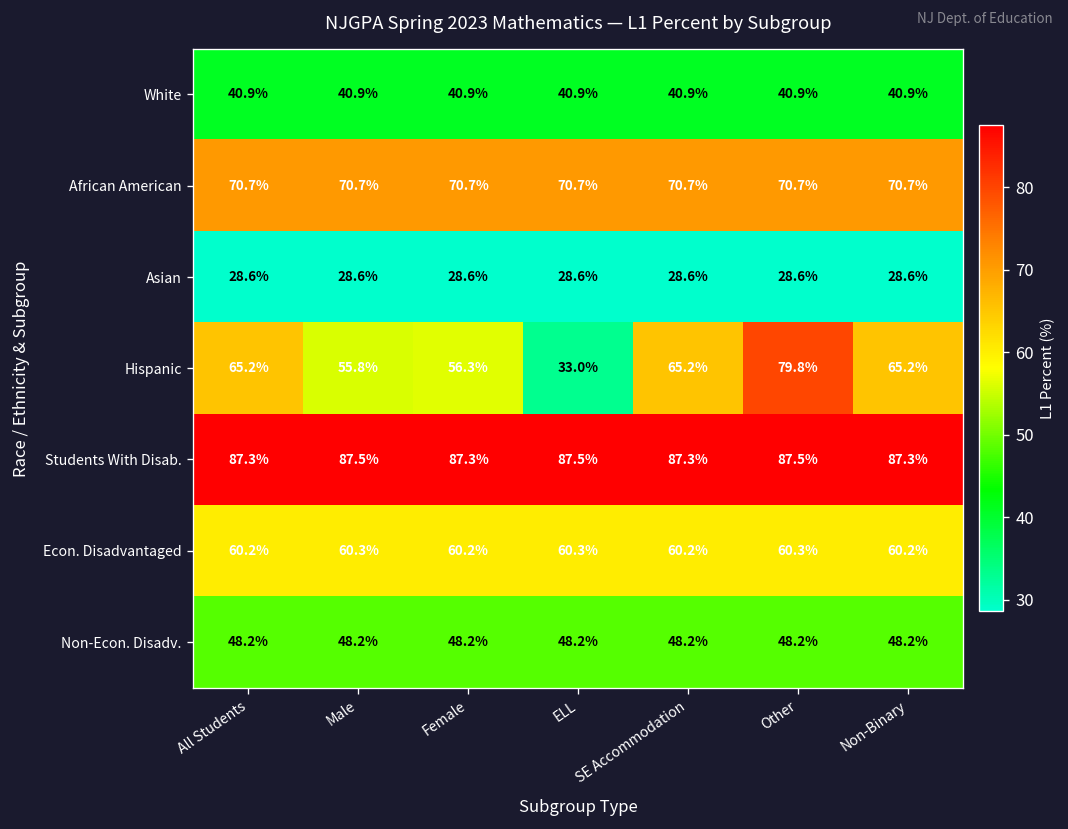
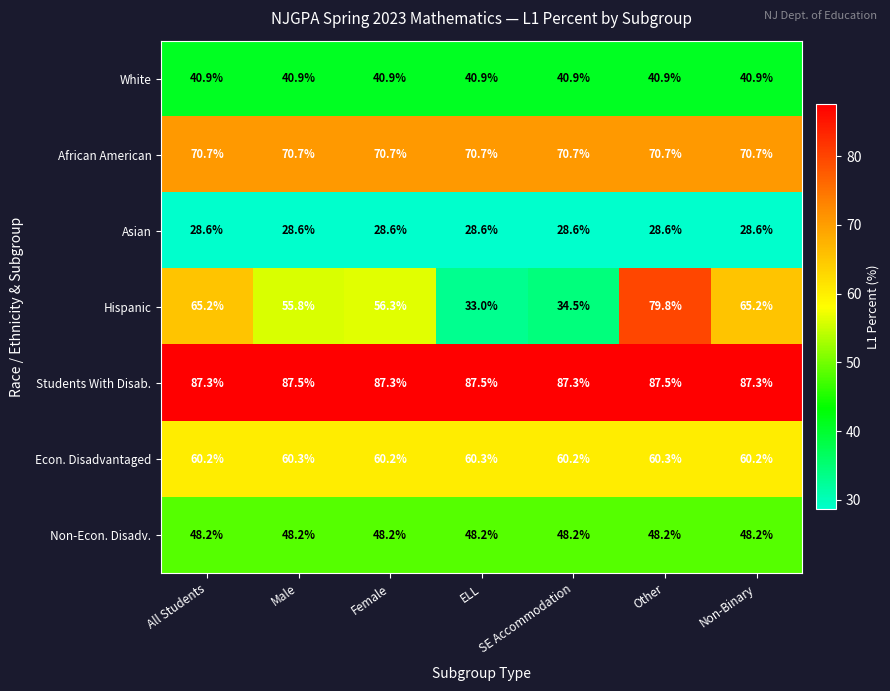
  {
    "White": {
      "All Students": "40.9%",
      "Male": "40.9%",
      "Female": "40.9%",
      "ELL": "40.9%",
      "SE Accommodation": "40.9%",
      "Other": "40.9%",
      "Non-Binary": "40.9%"
    },
    "African American": {
      "All Students": "70.7%",
      "Male": "70.7%",
      "Female": "70.7%",
      "ELL": "70.7%",
      "SE Accommodation": "70.7%",
      "Other": "70.7%",
      "Non-Binary": "70.7%"
    },
    "Asian": {
      "All Students": "28.6%",
      "Male": "28.6%",
      "Female": "28.6%",
      "ELL": "28.6%",
      "SE Accommodation": "28.6%",
      "Other": "28.6%",
      "Non-Binary": "28.6%"
    },
    "Hispanic": {
      "All Students": "65.2%",
      "Male": "55.8%",
      "Female": "56.3%",
      "ELL": "33.0%",
-     "SE Accommodation": "65.2%",
+     "SE Accommodation": "34.5%",
      "Other": "79.8%",
      "Non-Binary": "65.2%"
    },
    "Students With Disab.": {
      "All Students": "87.3%",
      "Male": "87.5%",
      "Female": "87.3%",
      "ELL": "87.5%",
      "SE Accommodation": "87.3%",
      "Other": "87.5%",
      "Non-Binary": "87.3%"
    },
    "Econ. Disadvantaged": {
      "All Students": "60.2%",
      "Male": "60.3%",
      "Female": "60.2%",
      "ELL": "60.3%",
      "SE Accommodation": "60.2%",
      "Other": "60.3%",
      "Non-Binary": "60.2%"
    },
    "Non-Econ. Disadv.": {
      "All Students": "48.2%",
      "Male": "48.2%",
      "Female": "48.2%",
      "ELL": "48.2%",
      "SE Accommodation": "48.2%",
      "Other": "48.2%",
      "Non-Binary": "48.2%"
    }
  }
